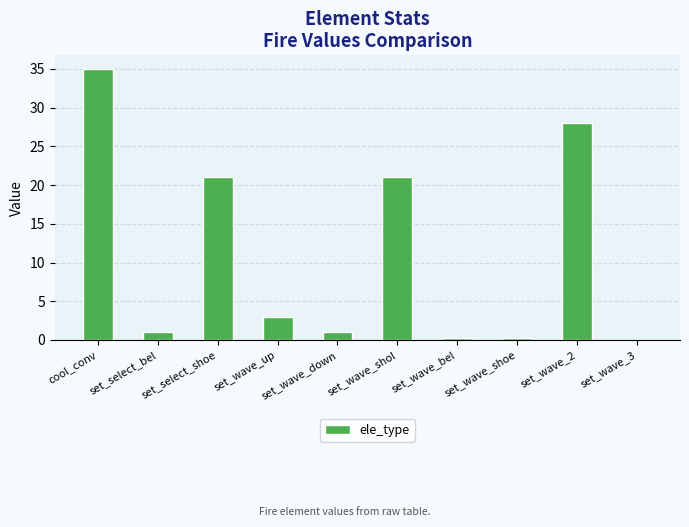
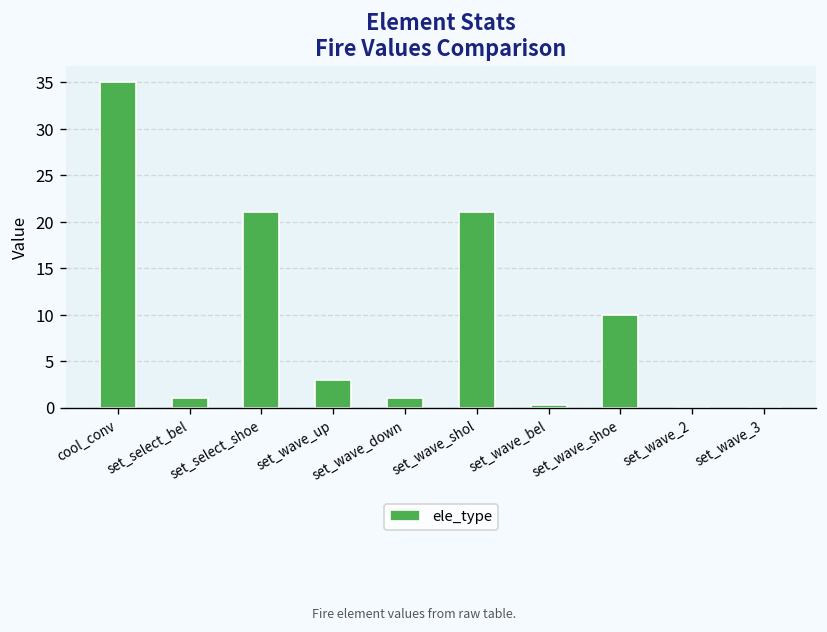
  {
    "cool_conv": 35,
    "set_select_bel": 1,
    "set_select_shoe": 21,
    "set_wave_up": 3,
    "set_wave_down": 1,
    "set_wave_shol": 21,
-   "set_wave_shoe": 0,
-   "set_wave_2": 28,
+   "set_wave_shoe": 10,
+   "set_wave_2": 0,
    "set_wave_3": 0
  }
